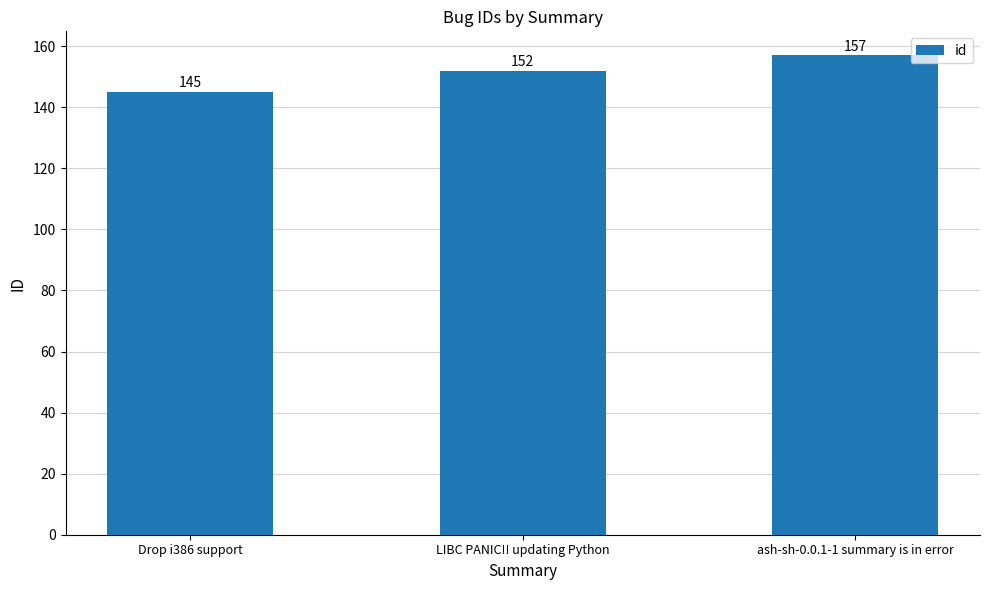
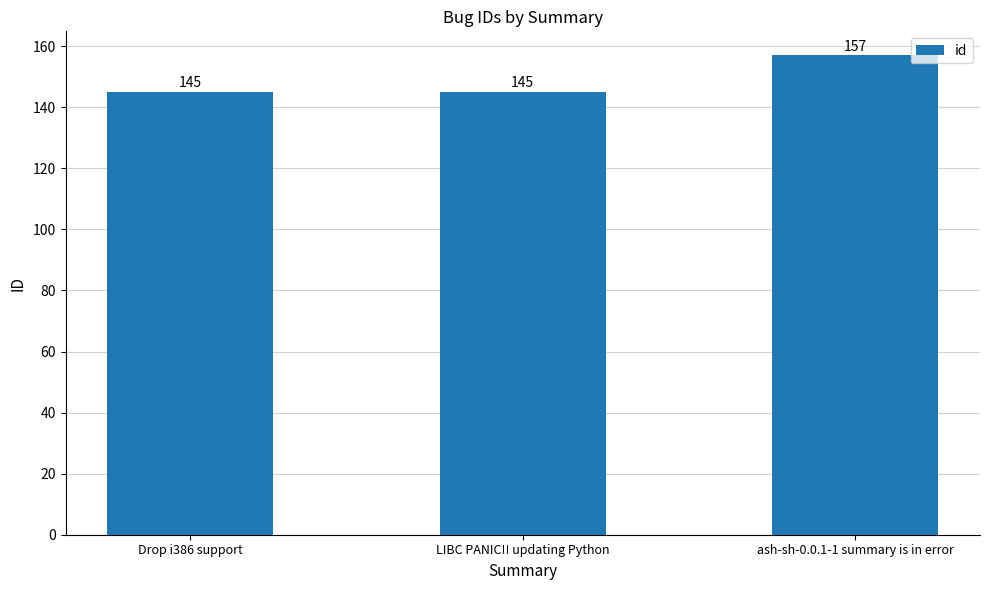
  {
    "Drop i386 support": 145,
-   "LIBC PANIC!! updating Python": 152,
+   "LIBC PANIC!! updating Python": 145,
    "ash-sh-0.0.1-1 summary is in error": 157
  }
